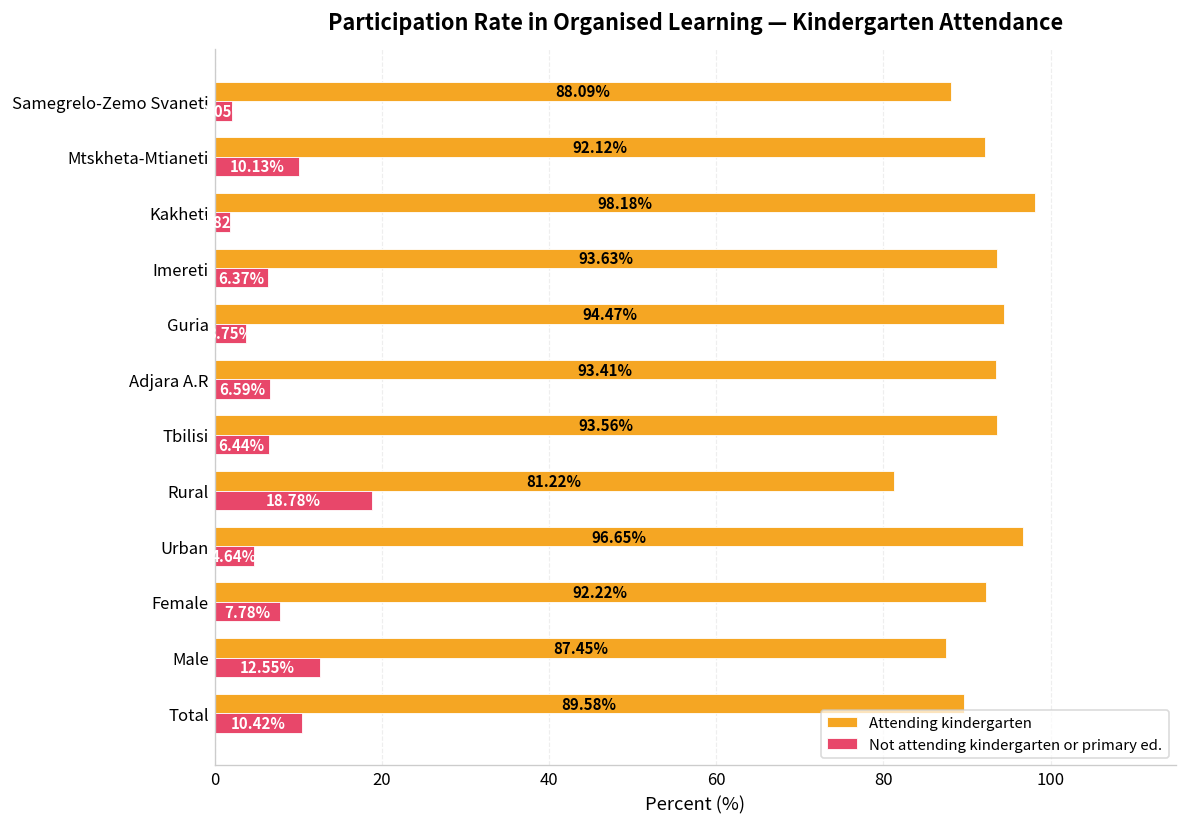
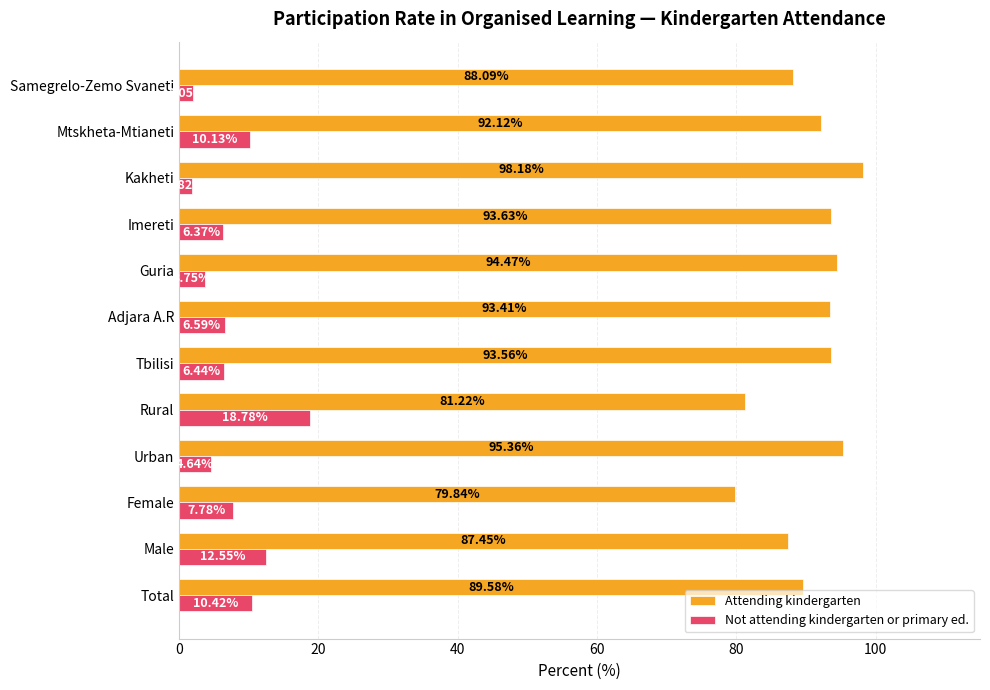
  {
    "Attending kindergarten": {
      "Samegrelo-Zemo Svaneti": "88.09%",
      "Mtskheta-Mtianeti": "92.12%",
      "Kakheti": "98.18%",
      "Imereti": "93.63%",
      "Guria": "94.47%",
      "Adjara A.R": "93.41%",
      "Tbilisi": "93.56%",
      "Rural": "81.22%",
-     "Urban": "96.65%",
-     "Female": "92.22%",
+     "Urban": "95.36%",
+     "Female": "79.84%",
      "Male": "87.45%",
      "Total": "89.58%"
    },
    "Not attending kindergarten or primary ed.": {
      "Mtskheta-Mtianeti": "10.13%",
      "Imereti": "6.37%",
      "Guria": "3.75%",
      "Adjara A.R": "6.59%",
      "Tbilisi": "6.44%",
      "Rural": "18.78%",
      "Urban": "4.64%",
      "Female": "7.78%",
      "Male": "12.55%",
      "Total": "10.42%"
    }
  }
